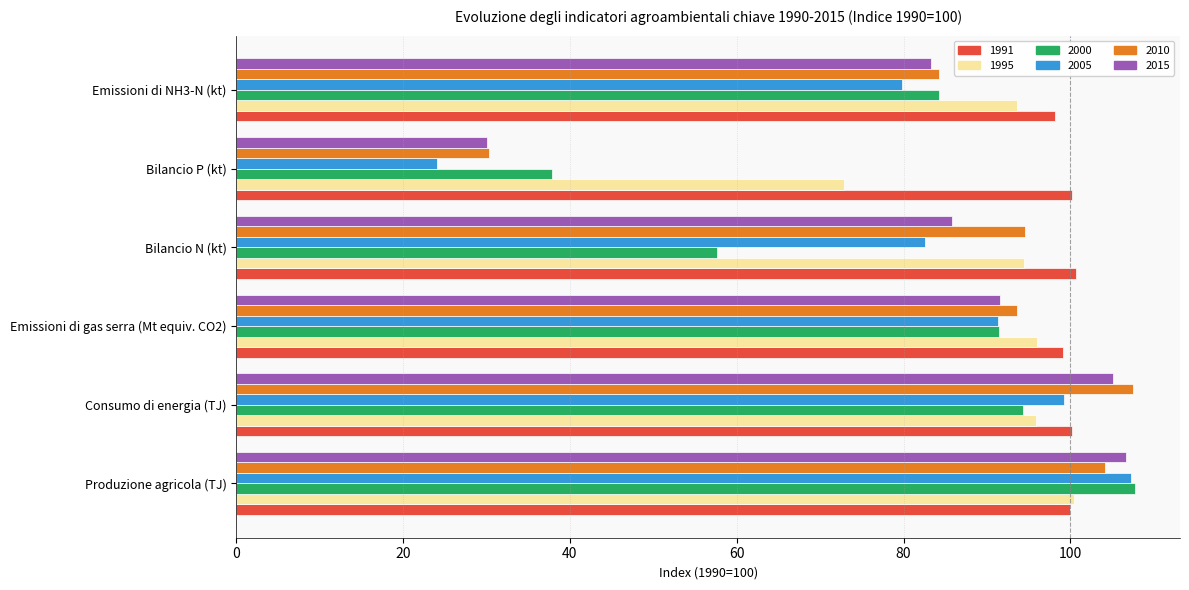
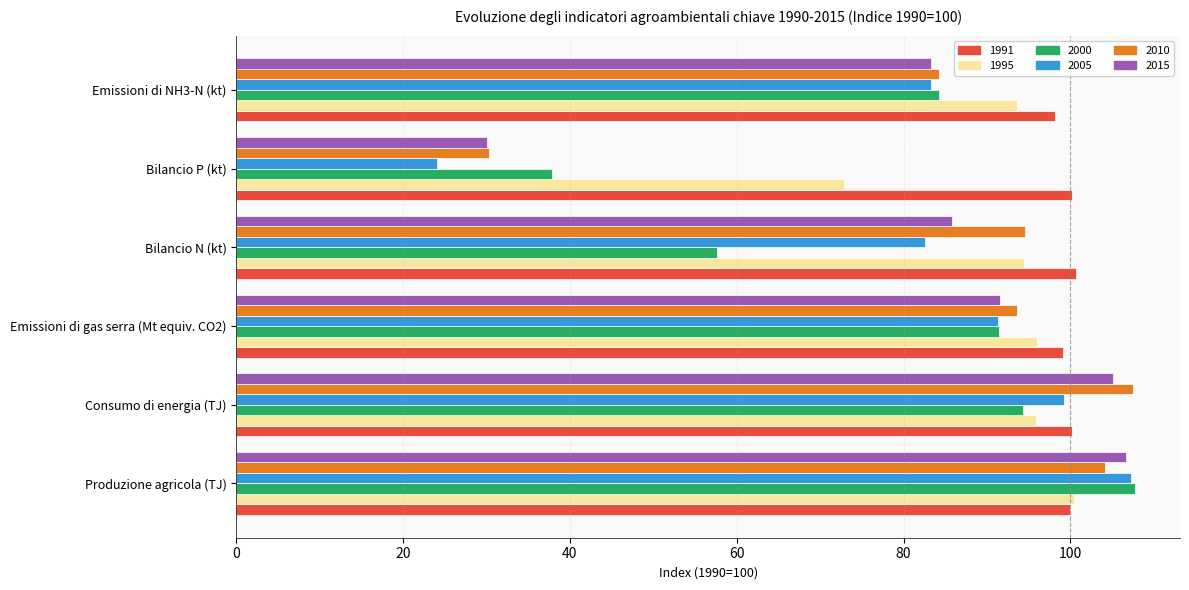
  {
    "1995": {
      "Emissioni di NH3-N (kt)": 94,
      "Bilancio P (kt)": 73,
      "Bilancio N (kt)": 94,
      "Emissioni di gas serra (Mt equiv. CO2)": 96,
      "Consumo di energia (TJ)": 96,
      "Produzione agricola (TJ)": 100
    },
    "2000": {
      "Emissioni di NH3-N (kt)": 84,
      "Bilancio P (kt)": 38,
      "Bilancio N (kt)": 58,
      "Emissioni di gas serra (Mt equiv. CO2)": 91,
      "Consumo di energia (TJ)": 94,
      "Produzione agricola (TJ)": 108
    },
    "2005": {
-     "Emissioni di NH3-N (kt)": 80,
+     "Emissioni di NH3-N (kt)": 83,
      "Bilancio P (kt)": 24,
      "Bilancio N (kt)": 83,
      "Emissioni di gas serra (Mt equiv. CO2)": 91,
      "Consumo di energia (TJ)": 99,
      "Produzione agricola (TJ)": 107
    },
    "2015": {
      "Emissioni di NH3-N (kt)": 83,
      "Bilancio P (kt)": 30,
      "Bilancio N (kt)": 86,
      "Emissioni di gas serra (Mt equiv. CO2)": 92,
      "Consumo di energia (TJ)": 105,
      "Produzione agricola (TJ)": 107
    }
  }
